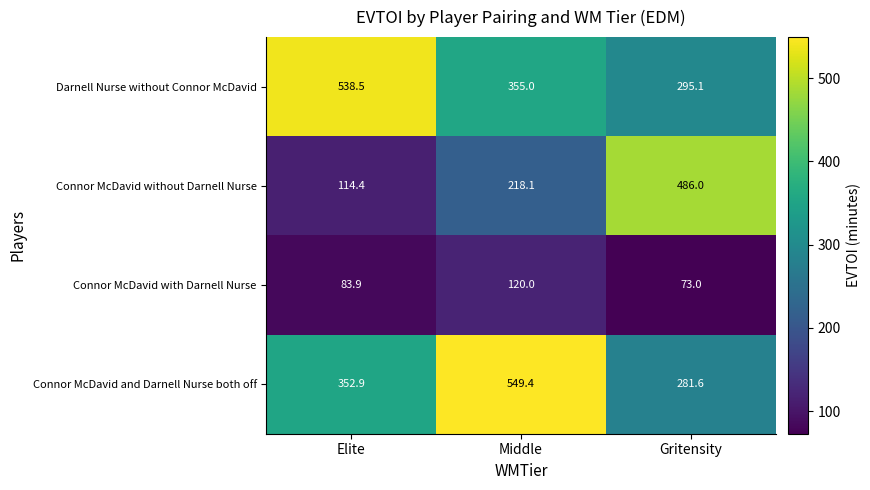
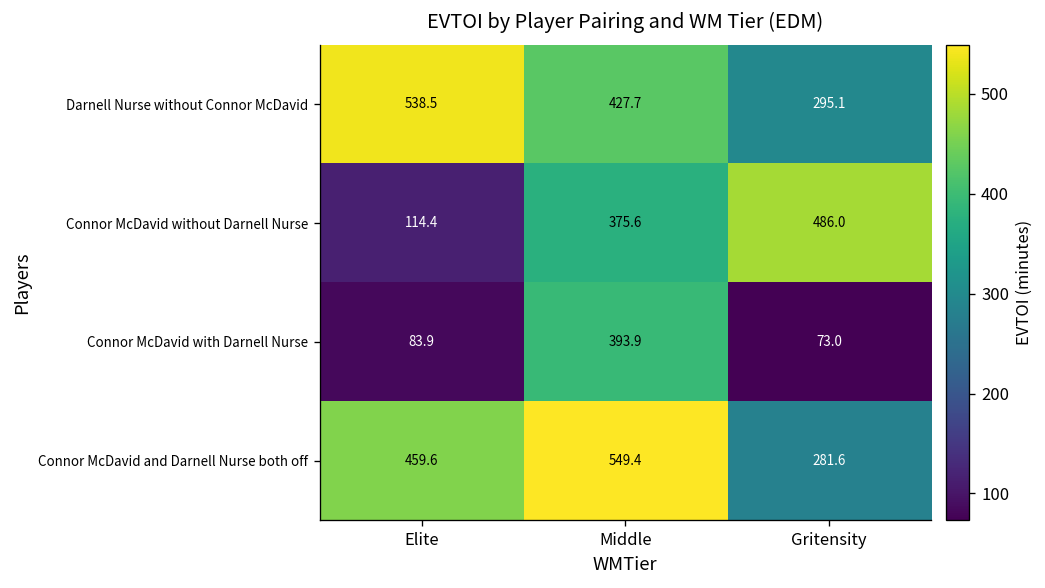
  {
    "Darnell Nurse without Connor McDavid": {
      "Elite": 538.5,
-     "Middle": 355.0,
+     "Middle": 427.7,
      "Gritensity": 295.1
    },
    "Connor McDavid without Darnell Nurse": {
      "Elite": 114.4,
-     "Middle": 218.1,
+     "Middle": 375.6,
      "Gritensity": 486.0
    },
    "Connor McDavid with Darnell Nurse": {
      "Elite": 83.9,
-     "Middle": 120.0,
+     "Middle": 393.9,
      "Gritensity": 73.0
    },
    "Connor McDavid and Darnell Nurse both off": {
-     "Elite": 352.9,
+     "Elite": 459.6,
      "Middle": 549.4,
      "Gritensity": 281.6
    }
  }
